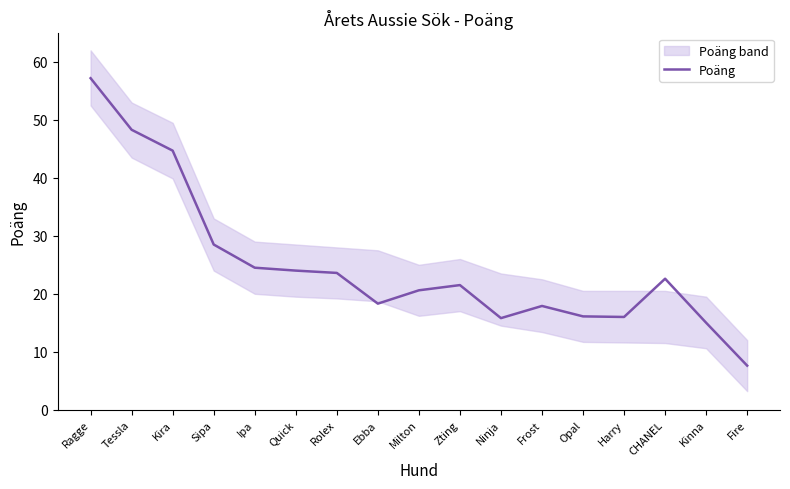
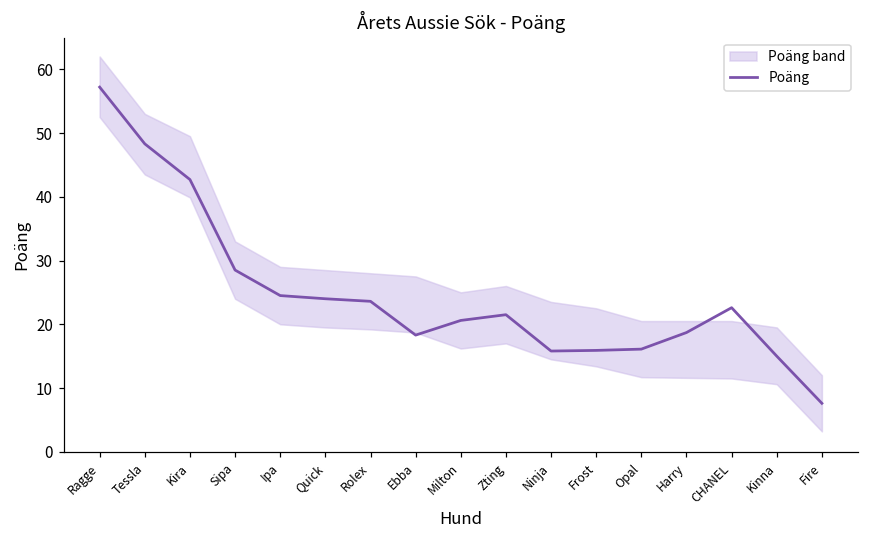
  {
    "Poäng": {
      "Ragge": 57,
      "Tessla": 48,
-     "Kira": 45,
+     "Kira": 43,
      "Sipa": 29,
      "Ipa": 25,
      "Quick": 24,
      "Rolex": 24,
      "Ebba": 18,
      "Milton": 21,
      "Zting": 22,
      "Ninja": 16,
-     "Frost": 18,
+     "Frost": 16,
      "Opal": 16,
-     "Harry": 16,
+     "Harry": 19,
      "CHANEL": 23,
      "Kinna": 15,
      "Fire": 8
    }
  }
